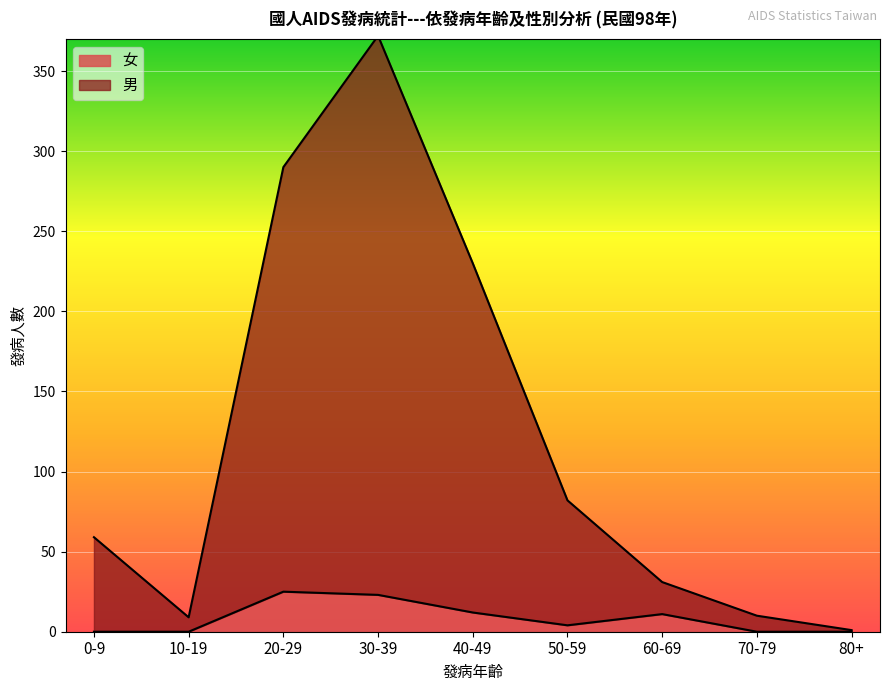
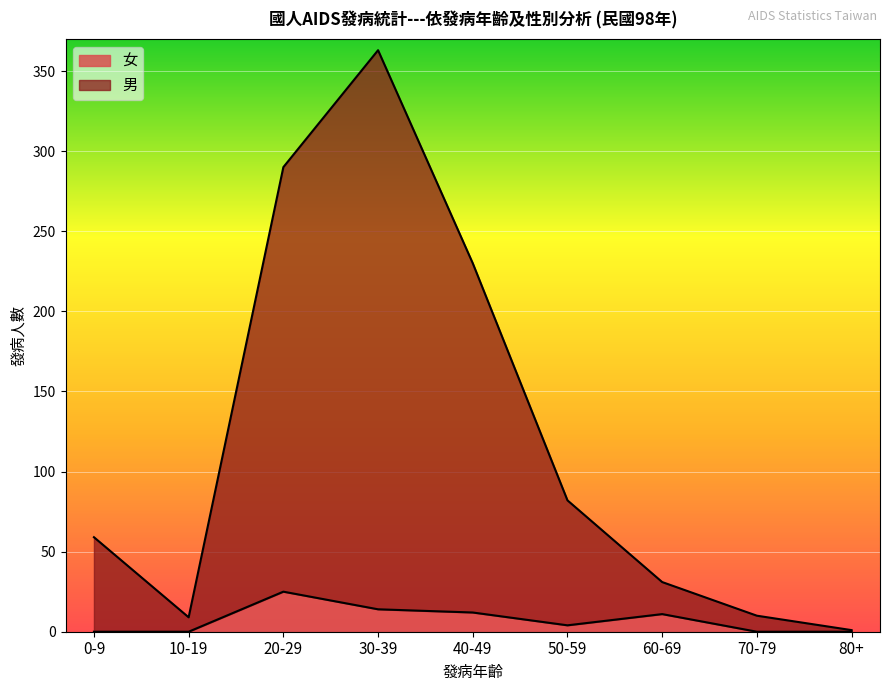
  {
    "女": {
      "0-9": 0,
      "10-19": 0,
      "20-29": 25,
-     "30-39": 23,
+     "30-39": 14,
      "40-49": 12,
      "50-59": 4,
      "60-69": 11,
      "70-79": 0
    },
    "男": {
      "0-9": 59,
      "10-19": 9,
      "20-29": 265,
      "40-49": 218,
      "50-59": 78,
      "60-69": 20,
      "70-79": 10
    }
  }
